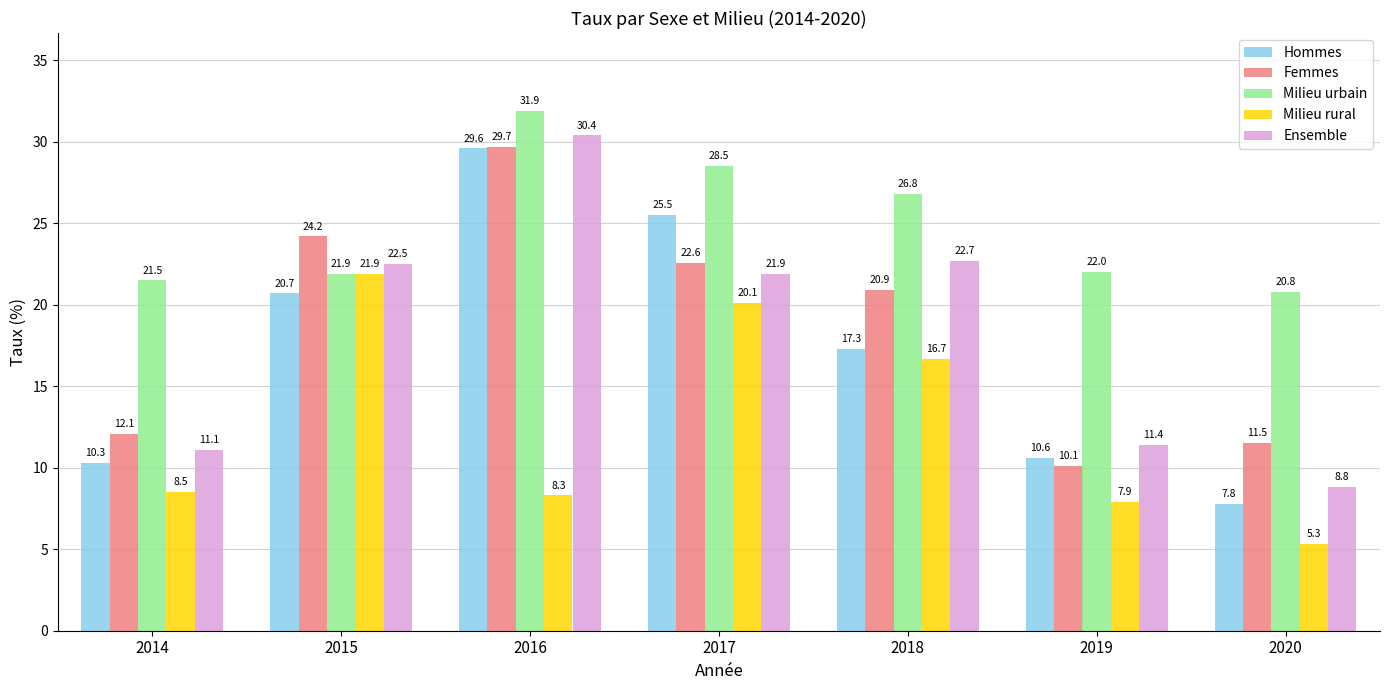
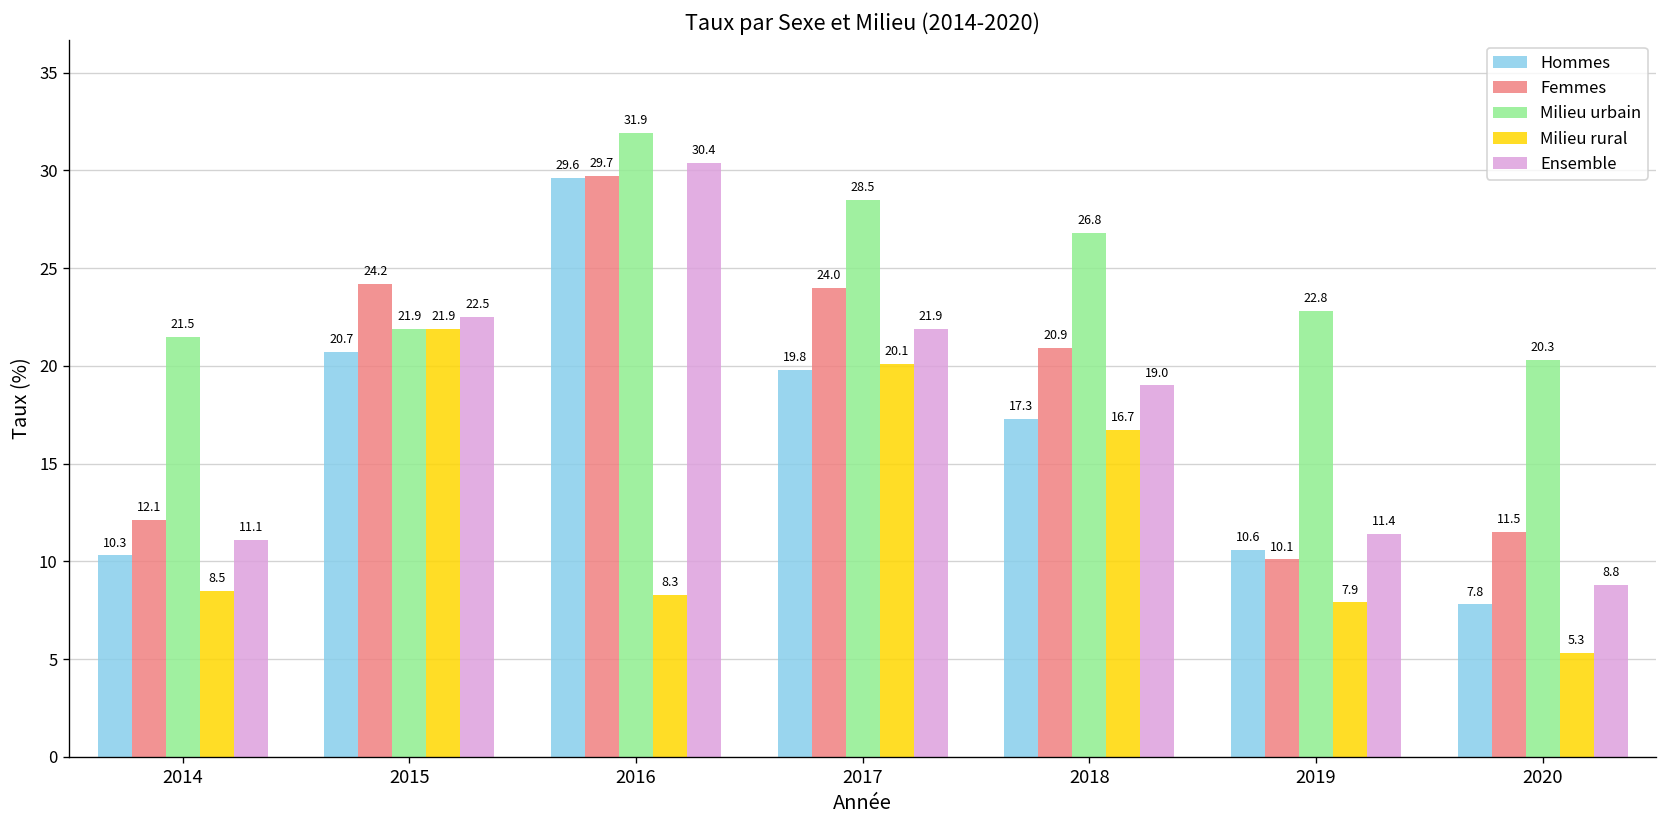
  {
    "Hommes": {
      "2014": 10.3,
      "2015": 20.7,
      "2016": 29.6,
-     "2017": 25.5,
+     "2017": 19.8,
      "2018": 17.3,
      "2019": 10.6,
      "2020": 7.8
    },
    "Femmes": {
      "2014": 12.1,
      "2015": 24.2,
      "2016": 29.7,
-     "2017": 22.6,
+     "2017": 24.0,
      "2018": 20.9,
      "2019": 10.1,
      "2020": 11.5
    },
    "Milieu urbain": {
      "2014": 21.5,
      "2015": 21.9,
      "2016": 31.9,
      "2017": 28.5,
      "2018": 26.8,
-     "2019": 22.0,
-     "2020": 20.8
+     "2019": 22.8,
+     "2020": 20.3
    },
    "Milieu rural": {
      "2014": 8.5,
      "2015": 21.9,
      "2016": 8.3,
      "2017": 20.1,
      "2018": 16.7,
      "2019": 7.9,
      "2020": 5.3
    },
    "Ensemble": {
      "2014": 11.1,
      "2015": 22.5,
      "2016": 30.4,
      "2017": 21.9,
-     "2018": 22.7,
+     "2018": 19.0,
      "2019": 11.4,
      "2020": 8.8
    }
  }
